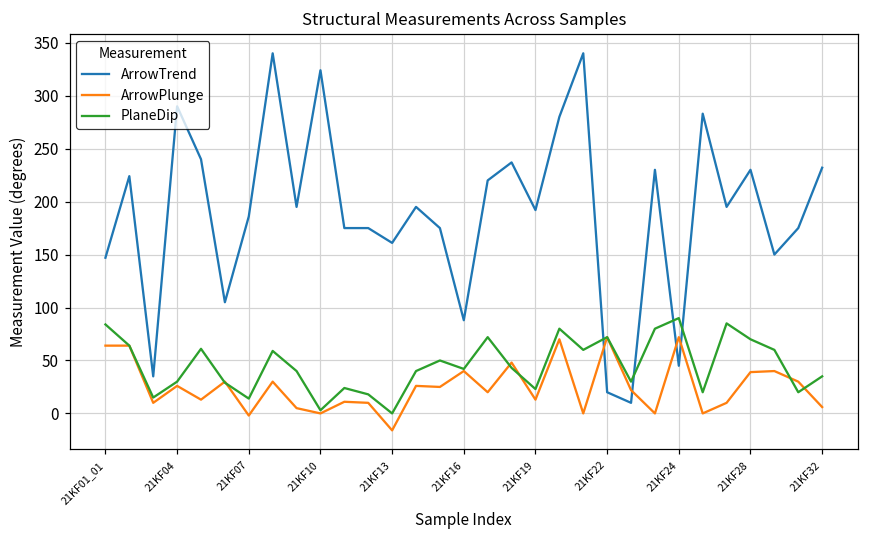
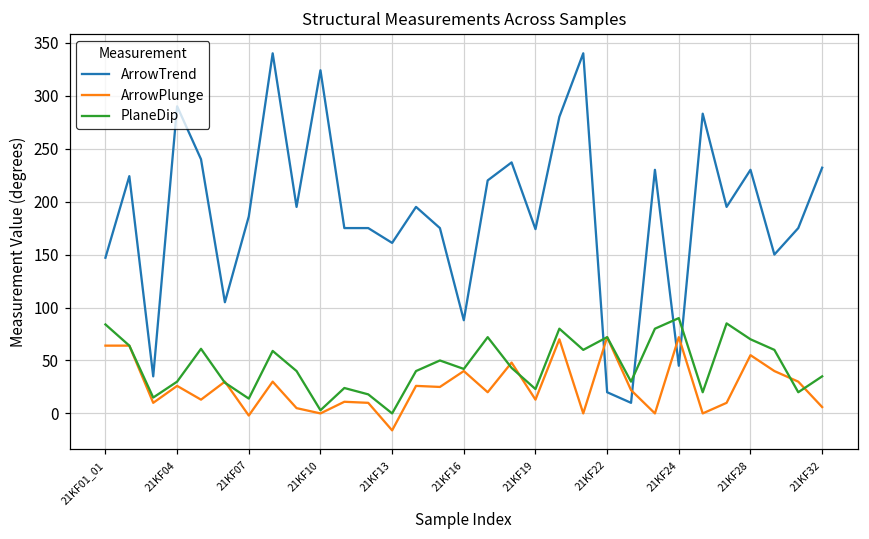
  {
    "ArrowTrend": {
      "21KF01_01": 150,
      "21KF07": 190,
      "21KF10": 320,
      "21KF13": 160,
      "21KF16": 90,
-     "21KF19": 190,
+     "21KF19": 170,
      "21KF22": 20,
      "21KF24": 50,
      "21KF28": 230,
      "21KF32": 230
    },
    "ArrowPlunge": {
      "21KF01_01": 60,
      "21KF04": 30,
      "21KF07": 0,
      "21KF10": 0,
      "21KF13": -20,
      "21KF19": 10,
      "21KF24": 70,
-     "21KF28": 40,
+     "21KF28": 60,
      "21KF32": 10
    },
    "PlaneDip": {
      "21KF01_01": 80,
      "21KF04": 30,
      "21KF07": 10,
      "21KF10": 0,
      "21KF13": 0,
      "21KF19": 20,
      "21KF24": 90,
      "21KF28": 70,
      "21KF32": 40
    }
  }
